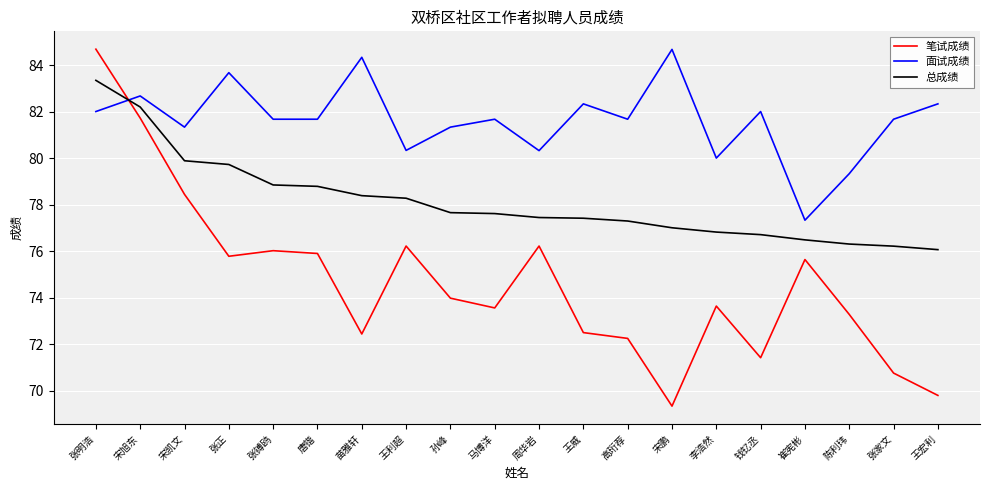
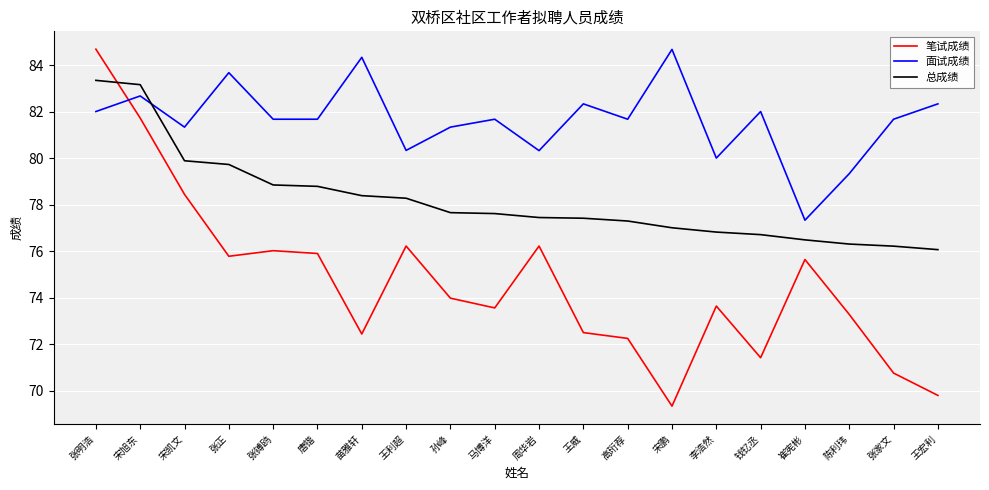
  {
    "笔试成绩": {
      "张明浩": 84.7,
      "宋旭东": 81.7,
      "宋凯文": 78.4,
      "张正": 75.8,
      "张镈鸥": 76.0,
      "唐锴": 75.9,
      "苗雅轩": 72.4,
      "王利超": 76.2,
      "孙峰": 74.0,
      "马博洋": 73.6,
      "周华岩": 76.2,
      "王威": 72.5,
      "高珩荐": 72.3,
      "宋鹏": 69.3,
      "李浩然": 73.6,
      "钱钇丞": 71.4,
      "崔宪彬": 75.6,
      "陈利玮": 73.3,
      "张家文": 70.8,
      "王宏利": 69.8
    },
    "面试成绩": {
      "张明浩": 82.0,
      "宋旭东": 82.7,
      "宋凯文": 81.3,
      "张正": 83.7,
      "张镈鸥": 81.7,
      "唐锴": 81.7,
      "苗雅轩": 84.3,
      "王利超": 80.3,
      "孙峰": 81.3,
      "马博洋": 81.7,
      "周华岩": 80.3,
      "王威": 82.3,
      "高珩荐": 81.7,
      "宋鹏": 84.7,
      "李浩然": 80.0,
      "钱钇丞": 82.0,
      "崔宪彬": 77.3,
      "陈利玮": 79.3,
      "张家文": 81.7,
      "王宏利": 82.3
    },
    "总成绩": {
      "张明浩": 83.3,
-     "宋旭东": 82.2,
+     "宋旭东": 83.2,
      "宋凯文": 79.9,
      "张正": 79.7,
      "张镈鸥": 78.8,
      "唐锴": 78.8,
      "苗雅轩": 78.4,
      "王利超": 78.3,
      "孙峰": 77.7,
      "马博洋": 77.6,
      "周华岩": 77.4,
      "王威": 77.4,
      "高珩荐": 77.3,
      "宋鹏": 77.0,
      "李浩然": 76.8,
      "钱钇丞": 76.7,
      "崔宪彬": 76.5,
      "陈利玮": 76.3,
      "张家文": 76.2,
      "王宏利": 76.1
    }
  }
